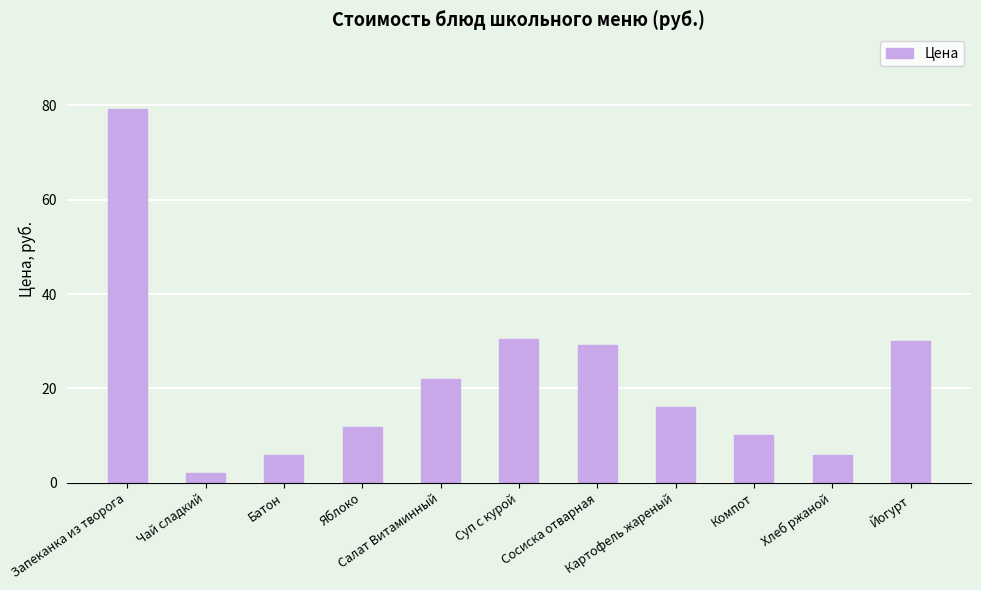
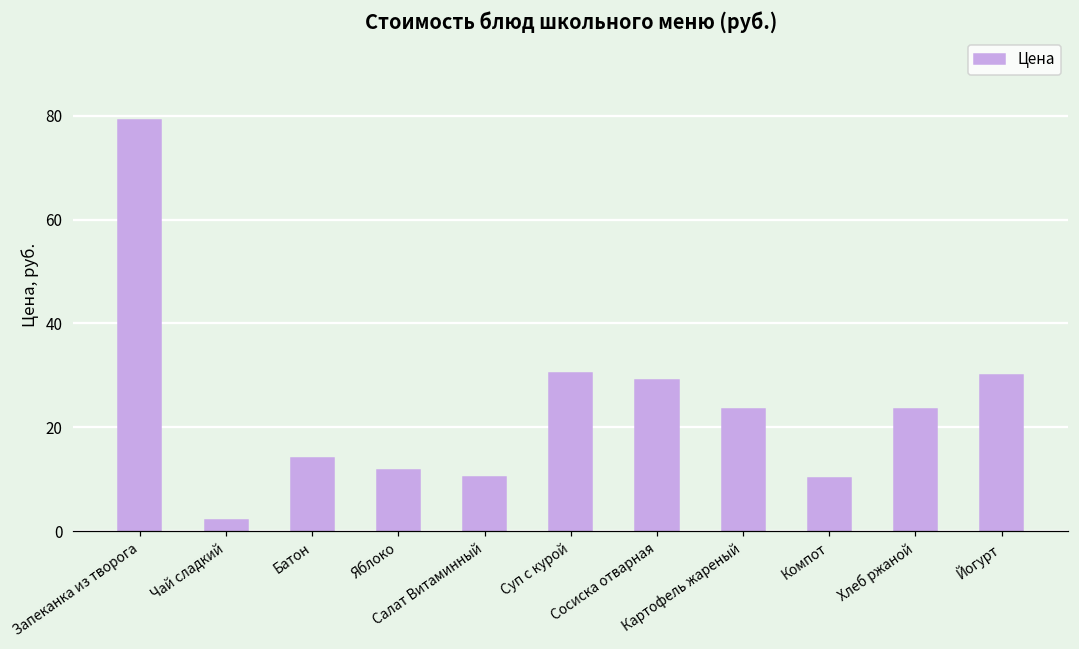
  {
    "Запеканка из творога": 79,
    "Чай сладкий": 2,
-   "Батон": 6,
+   "Батон": 14,
    "Яблоко": 12,
-   "Салат Витаминный": 22,
+   "Салат Витаминный": 10,
    "Суп с курой": 30,
    "Сосиска отварная": 29,
-   "Картофель жареный": 16,
+   "Картофель жареный": 23,
    "Компот": 10,
-   "Хлеб ржаной": 6,
+   "Хлеб ржаной": 24,
    "Йогурт": 30
  }
